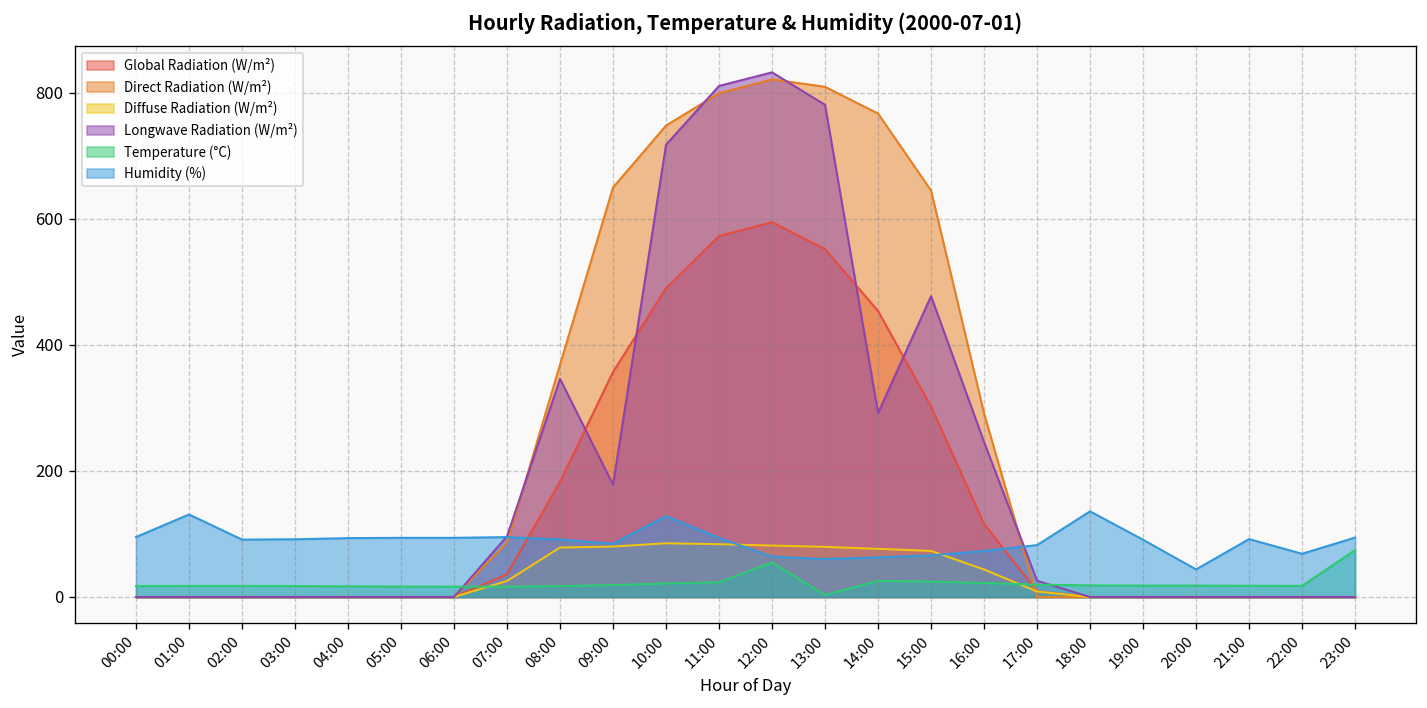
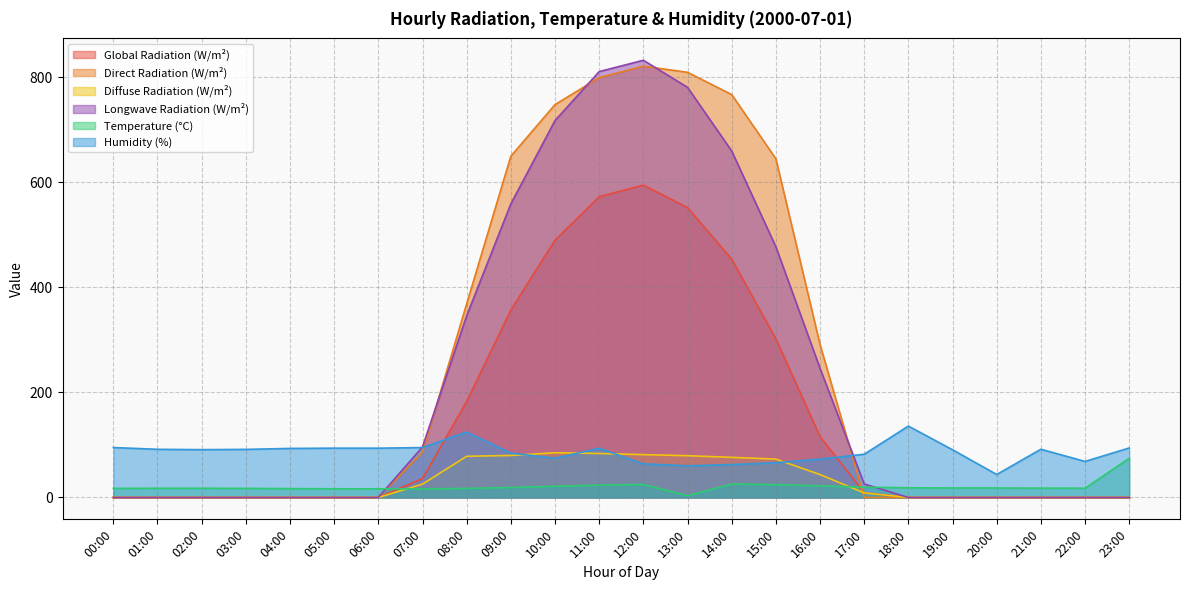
  {
    "Longwave Radiation (W/m²)": {
      "08:00": 350,
-     "09:00": 180,
+     "09:00": 560,
      "10:00": 720,
      "11:00": 810,
      "12:00": 830,
      "13:00": 780,
-     "14:00": 290,
+     "14:00": 660,
      "15:00": 480,
      "16:00": 250,
      "17:00": 30
    },
    "Temperature (°C)": {
      "00:00": 20,
      "01:00": 20,
      "02:00": 20,
      "03:00": 20,
      "04:00": 20,
      "05:00": 20,
      "06:00": 20,
      "07:00": 20,
      "08:00": 20,
      "09:00": 20,
      "10:00": 20,
      "11:00": 20,
-     "12:00": 50,
+     "12:00": 20,
      "13:00": 0,
      "14:00": 30,
      "15:00": 20,
      "16:00": 20,
      "17:00": 20,
      "18:00": 20,
      "19:00": 20,
      "20:00": 20,
      "21:00": 20,
      "22:00": 20,
      "23:00": 70
    },
    "Humidity (%)": {
      "00:00": 100,
-     "01:00": 130,
+     "01:00": 90,
      "02:00": 90,
      "03:00": 90,
      "04:00": 90,
      "05:00": 90,
      "06:00": 90,
-     "08:00": 90,
-     "10:00": 130,
+     "08:00": 120,
+     "10:00": 70,
      "11:00": 90,
      "12:00": 60,
      "13:00": 60,
      "14:00": 60,
      "15:00": 70,
      "16:00": 70,
      "17:00": 80,
      "18:00": 140,
      "19:00": 90,
      "20:00": 40,
      "21:00": 90,
      "22:00": 70,
      "23:00": 90
    }
  }
